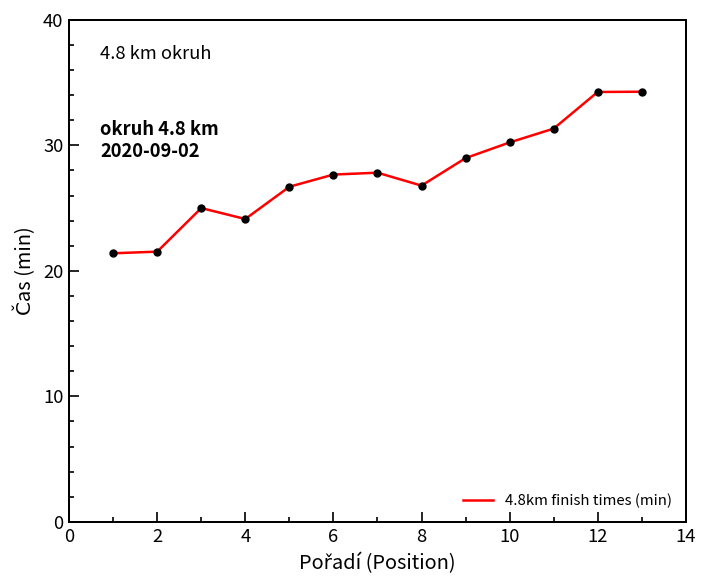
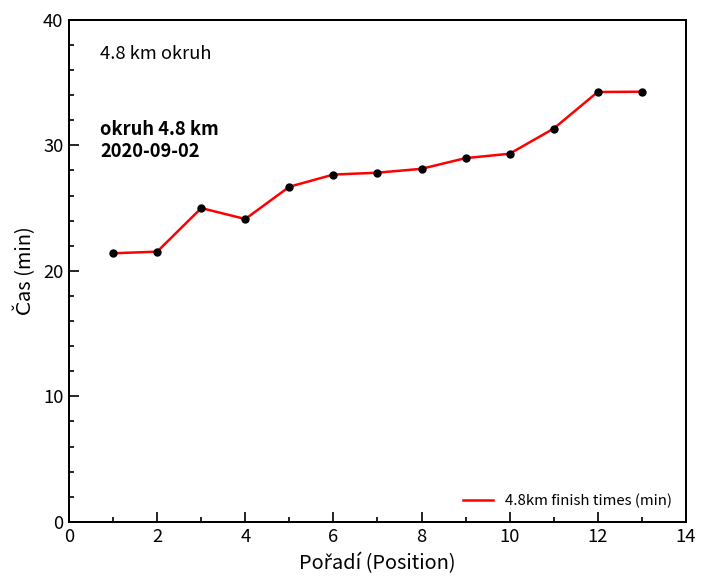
  {
    "2": 21.5,
    "4": 24.1,
    "6": 27.7,
-   "8": 26.8,
-   "10": 30.2,
+   "8": 28.1,
+   "10": 29.3,
    "12": 34.3
  }
